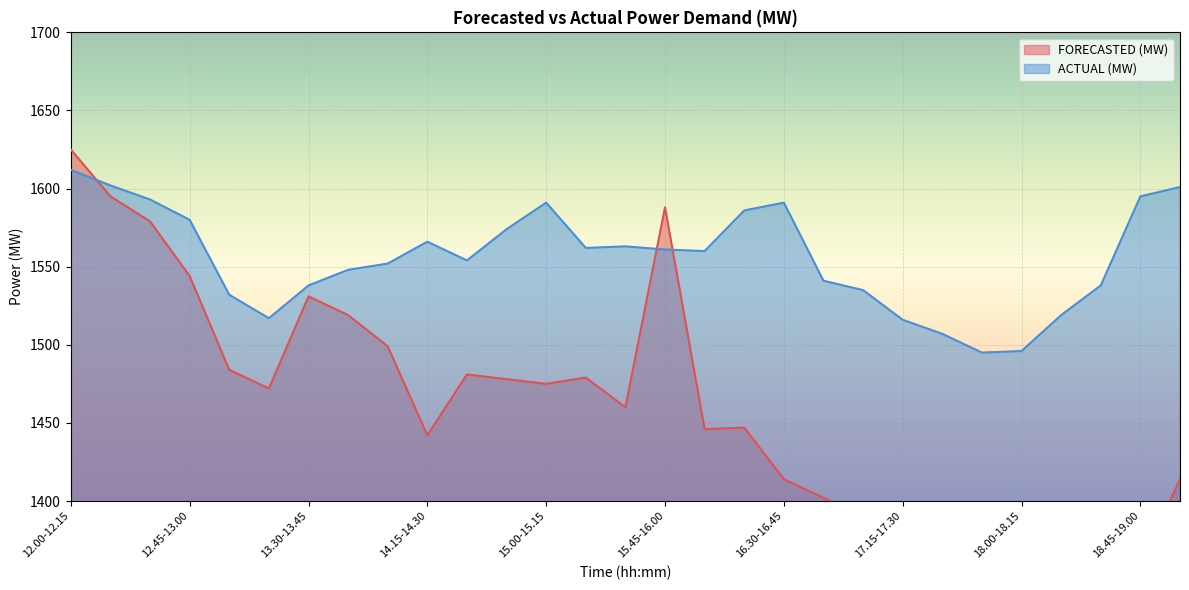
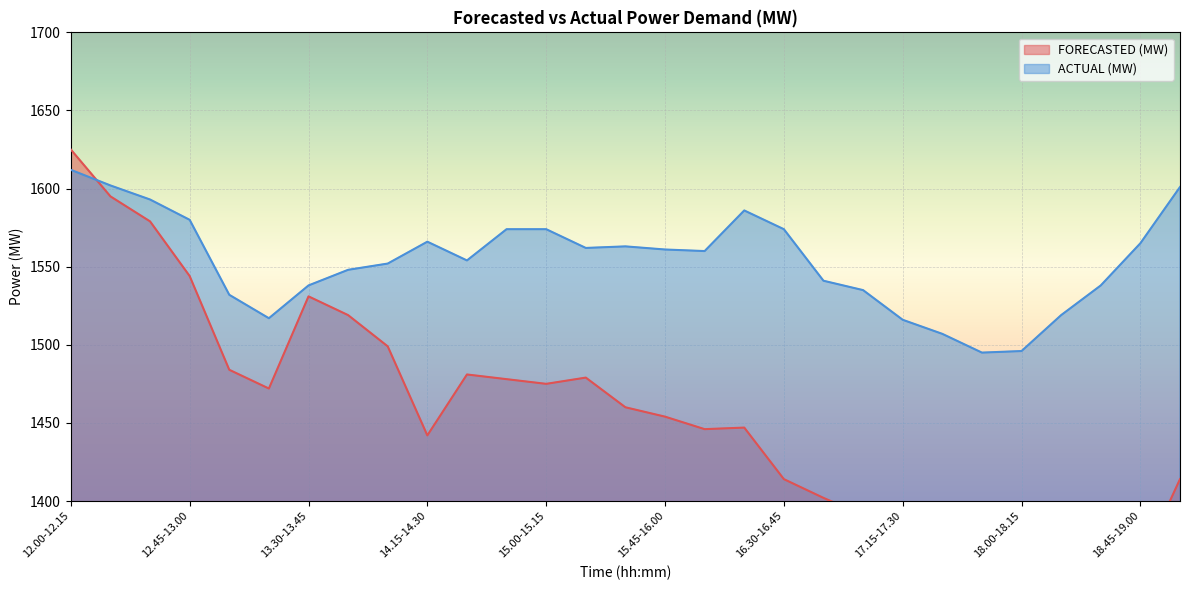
  {
    "FORECASTED (MW)": {
      "12.00-12.15": 1625,
      "12.45-13.00": 1544,
      "13.30-13.45": 1531,
      "14.15-14.30": 1442,
      "15.00-15.15": 1475,
-     "15.45-16.00": 1588,
+     "15.45-16.00": 1454,
      "16.30-16.45": 1414
    },
    "ACTUAL (MW)": {
      "12.00-12.15": 1612,
      "12.45-13.00": 1580,
      "13.30-13.45": 1538,
      "14.15-14.30": 1566,
-     "15.00-15.15": 1591,
+     "15.00-15.15": 1574,
      "15.45-16.00": 1561,
-     "16.30-16.45": 1591,
+     "16.30-16.45": 1574,
      "17.15-17.30": 1516,
      "18.00-18.15": 1496,
-     "18.45-19.00": 1595
+     "18.45-19.00": 1565
    }
  }
